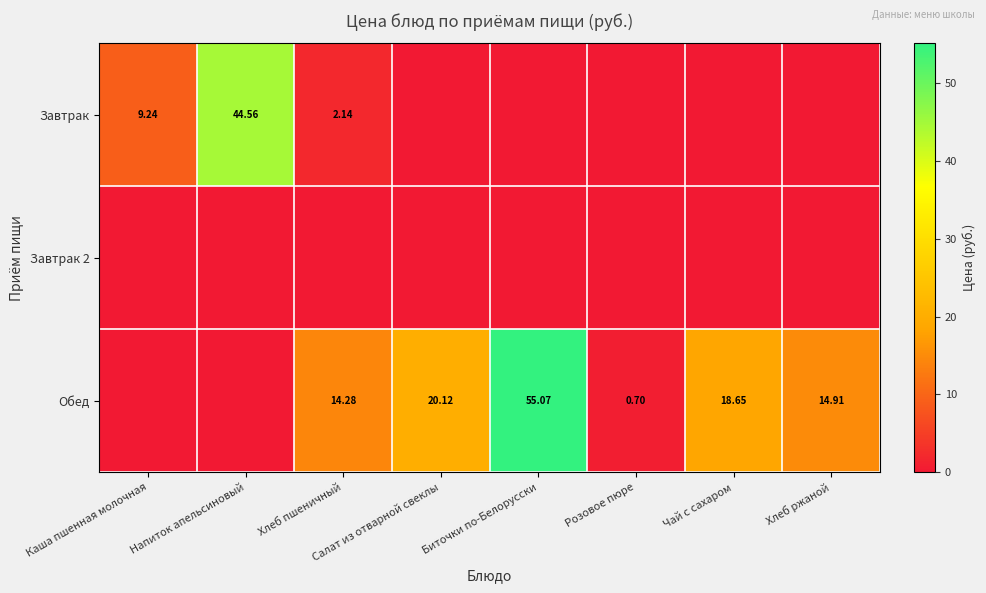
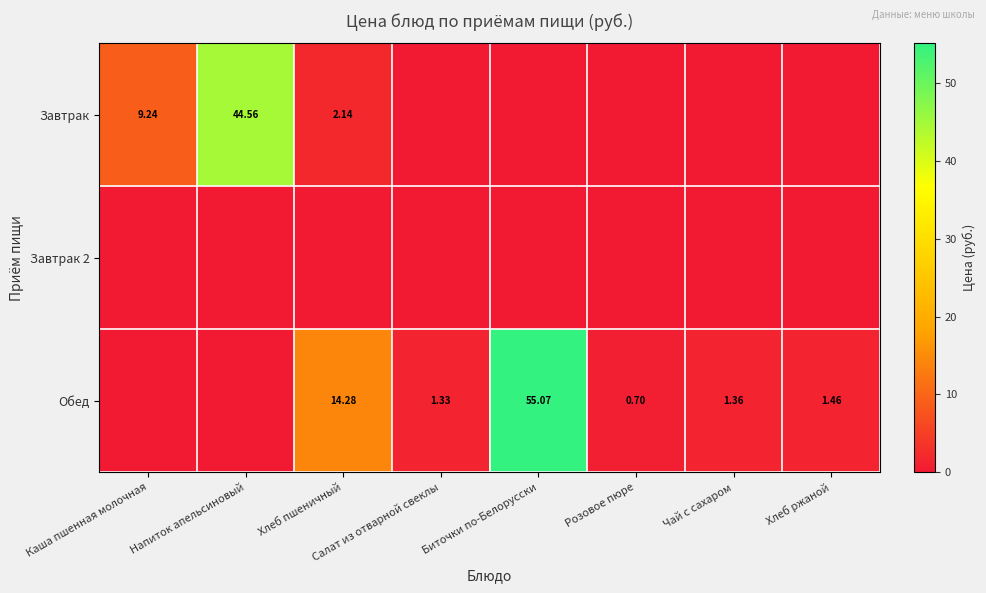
  {
    "Завтрак": {
      "Каша пшенная молочная": 9.24,
      "Напиток апельсиновый": 44.56,
      "Хлеб пшеничный": 2.14
    },
    "Обед": {
      "Хлеб пшеничный": 14.28,
-     "Салат из отварной свеклы": 20.12,
+     "Салат из отварной свеклы": 1.33,
      "Биточки по-Белорусски": 55.07,
      "Розовое пюре": 0.70,
-     "Чай с сахаром": 18.65,
-     "Хлеб ржаной": 14.91
+     "Чай с сахаром": 1.36,
+     "Хлеб ржаной": 1.46
    }
  }
